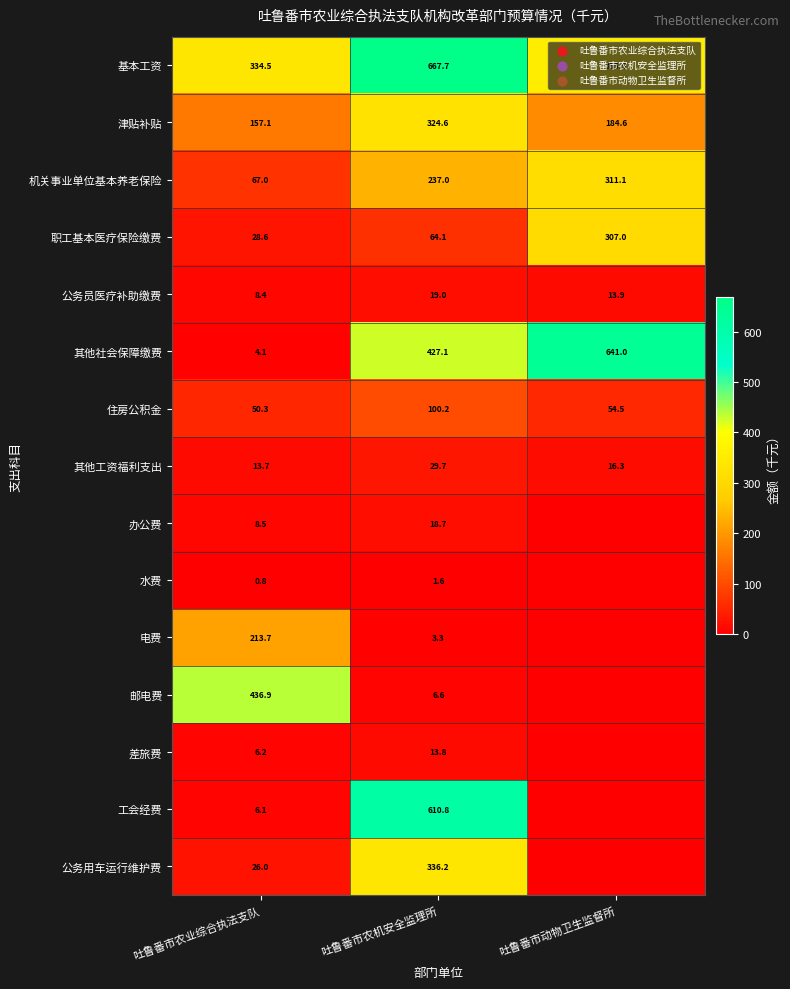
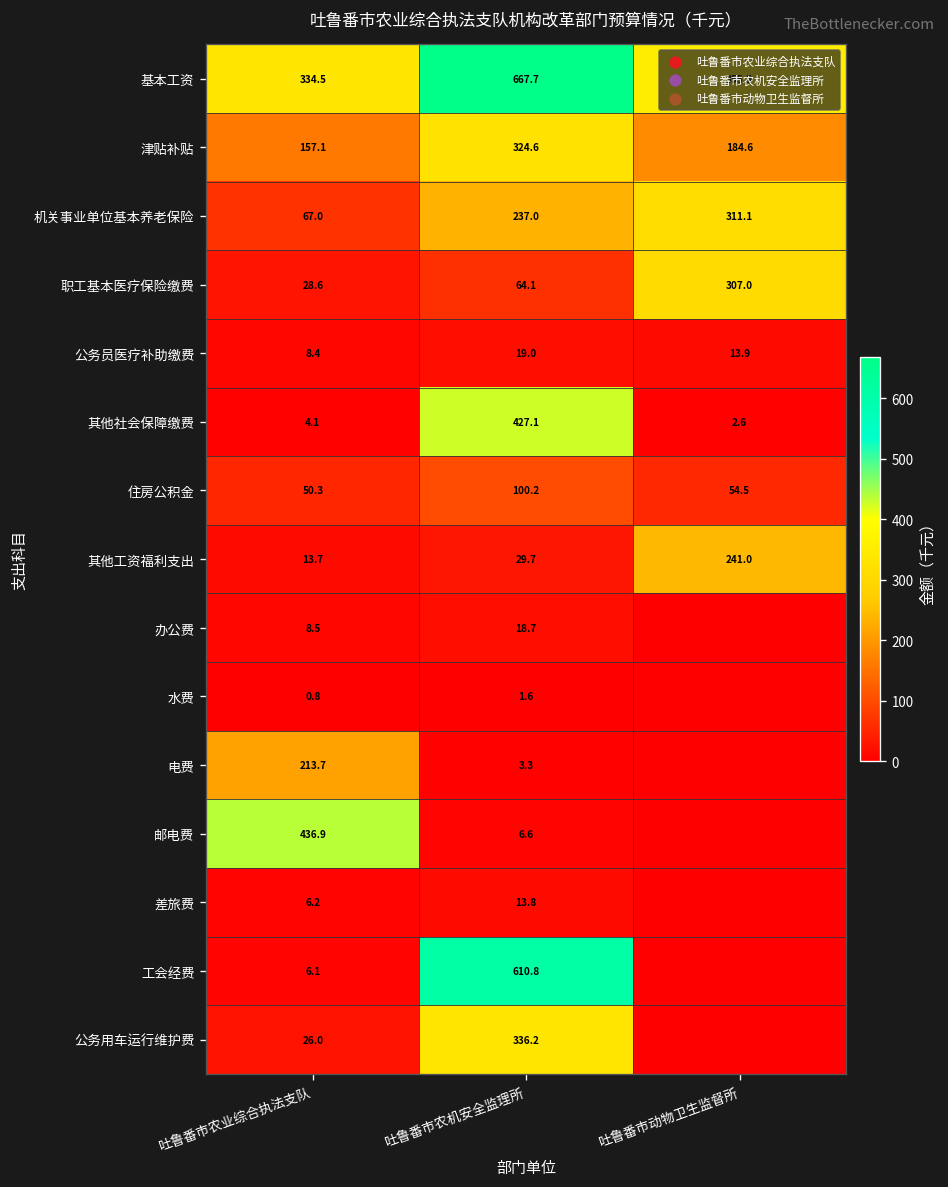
  {
    "基本工资": {
      "吐鲁番市农业综合执法支队": 334.5,
      "吐鲁番市农机安全监理所": 667.7
    },
    "津贴补贴": {
      "吐鲁番市农业综合执法支队": 157.1,
      "吐鲁番市农机安全监理所": 324.6,
      "吐鲁番市动物卫生监督所": 184.6
    },
    "机关事业单位基本养老保险": {
      "吐鲁番市农业综合执法支队": 67.0,
      "吐鲁番市农机安全监理所": 237.0,
      "吐鲁番市动物卫生监督所": 311.1
    },
    "职工基本医疗保险缴费": {
      "吐鲁番市农业综合执法支队": 28.6,
      "吐鲁番市农机安全监理所": 64.1,
      "吐鲁番市动物卫生监督所": 307.0
    },
    "公务员医疗补助缴费": {
      "吐鲁番市农业综合执法支队": 8.4,
      "吐鲁番市农机安全监理所": 19.0,
      "吐鲁番市动物卫生监督所": 13.9
    },
    "其他社会保障缴费": {
      "吐鲁番市农业综合执法支队": 4.1,
      "吐鲁番市农机安全监理所": 427.1,
-     "吐鲁番市动物卫生监督所": 641.0
+     "吐鲁番市动物卫生监督所": 2.6
    },
    "住房公积金": {
      "吐鲁番市农业综合执法支队": 50.3,
      "吐鲁番市农机安全监理所": 100.2,
      "吐鲁番市动物卫生监督所": 54.5
    },
    "其他工资福利支出": {
      "吐鲁番市农业综合执法支队": 13.7,
      "吐鲁番市农机安全监理所": 29.7,
-     "吐鲁番市动物卫生监督所": 16.3
+     "吐鲁番市动物卫生监督所": 241.0
    },
    "办公费": {
      "吐鲁番市农业综合执法支队": 8.5,
      "吐鲁番市农机安全监理所": 18.7
    },
    "水费": {
      "吐鲁番市农业综合执法支队": 0.8,
      "吐鲁番市农机安全监理所": 1.6
    },
    "电费": {
      "吐鲁番市农业综合执法支队": 213.7,
      "吐鲁番市农机安全监理所": 3.3
    },
    "邮电费": {
      "吐鲁番市农业综合执法支队": 436.9,
      "吐鲁番市农机安全监理所": 6.6
    },
    "差旅费": {
      "吐鲁番市农业综合执法支队": 6.2,
      "吐鲁番市农机安全监理所": 13.8
    },
    "工会经费": {
      "吐鲁番市农业综合执法支队": 6.1,
      "吐鲁番市农机安全监理所": 610.8
    },
    "公务用车运行维护费": {
      "吐鲁番市农业综合执法支队": 26.0,
      "吐鲁番市农机安全监理所": 336.2
    }
  }
